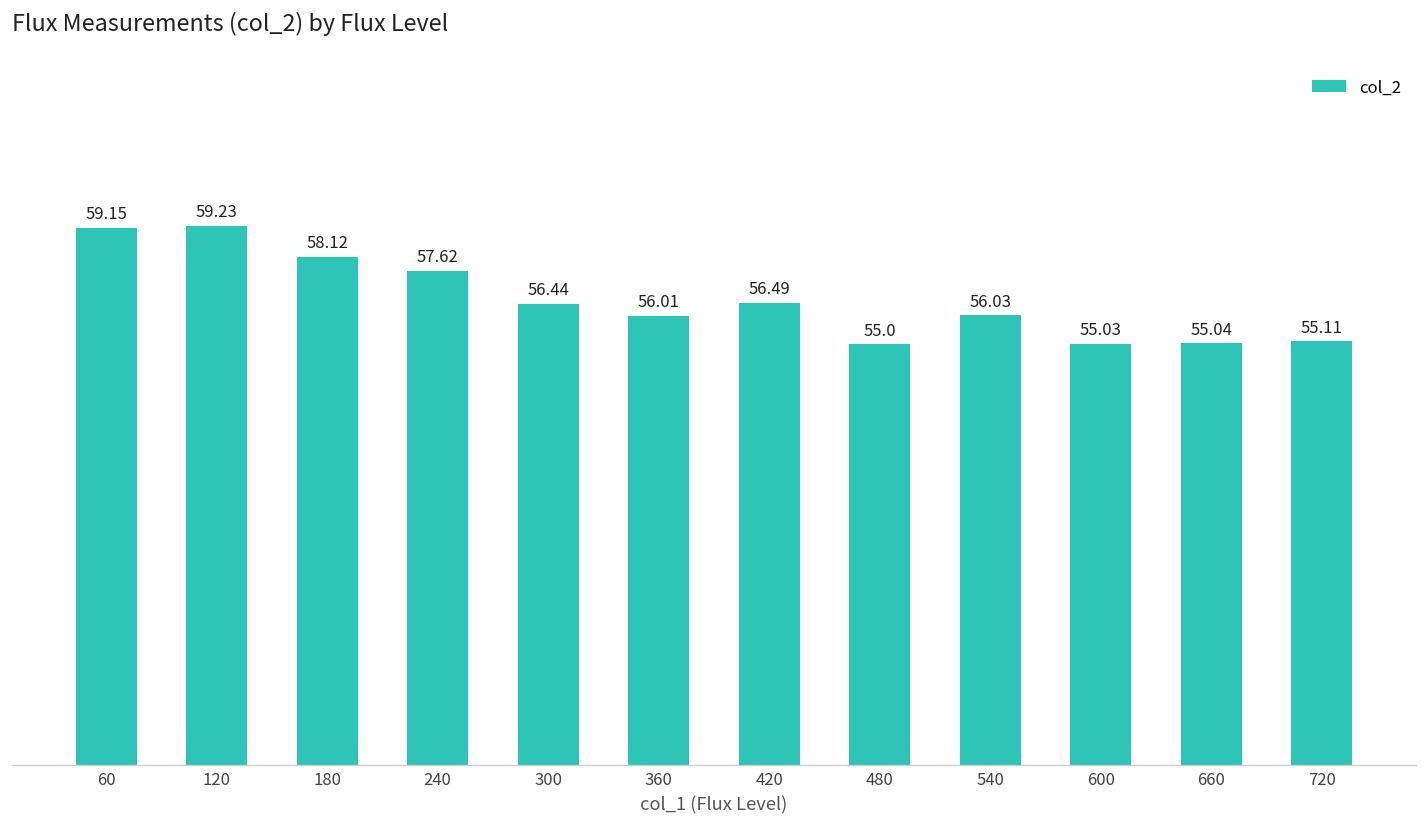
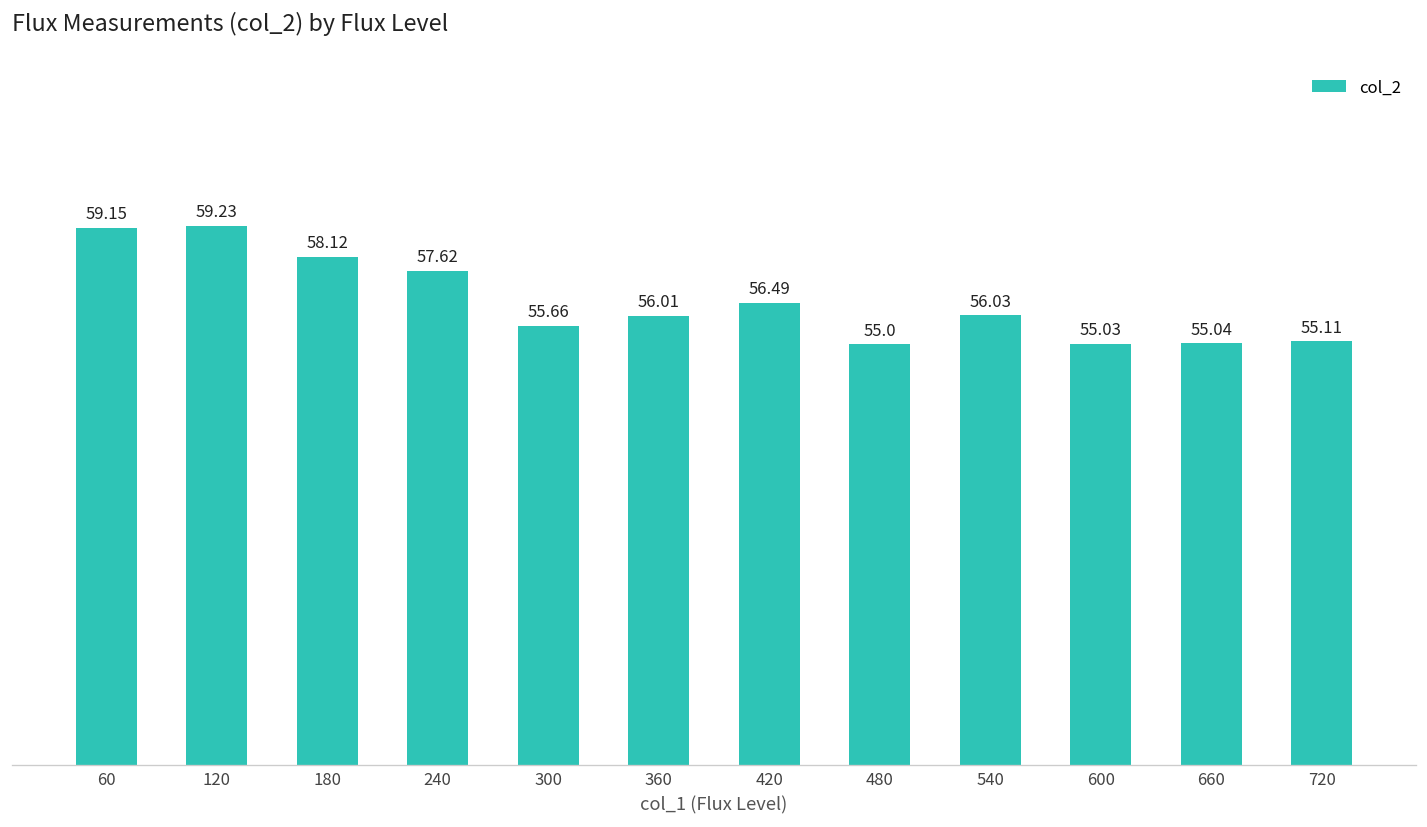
  {
    "60": 59.15,
    "120": 59.23,
    "180": 58.12,
    "240": 57.62,
-   "300": 56.44,
+   "300": 55.66,
    "360": 56.01,
    "420": 56.49,
    "480": 55.0,
    "540": 56.03,
    "600": 55.03,
    "660": 55.04,
    "720": 55.11
  }
